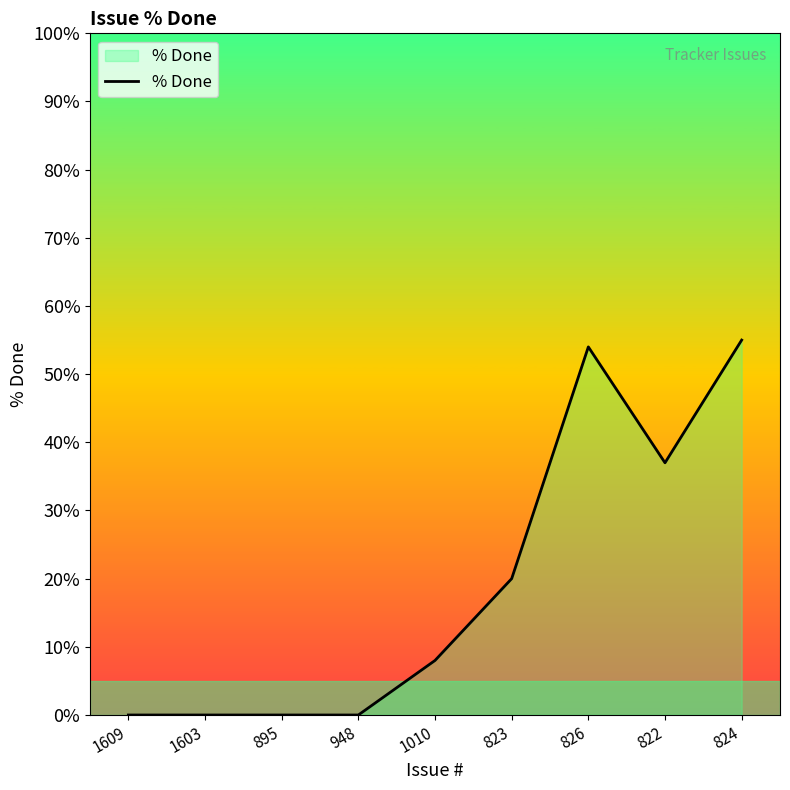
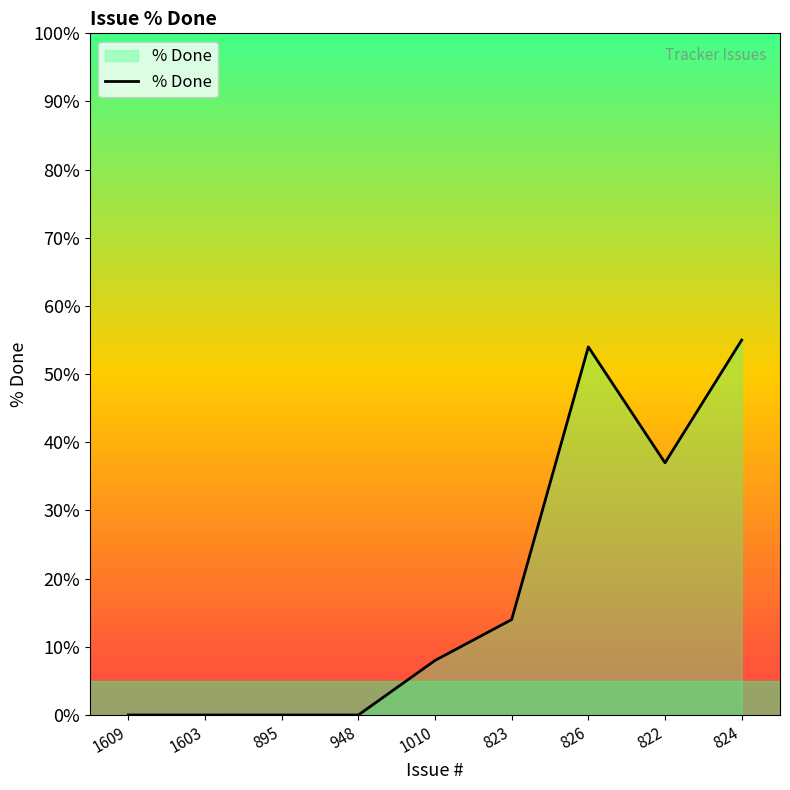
  {
    "1010": "8%",
-   "823": "20%",
+   "823": "14%",
    "826": "54%",
    "822": "37%",
    "824": "55%"
  }
